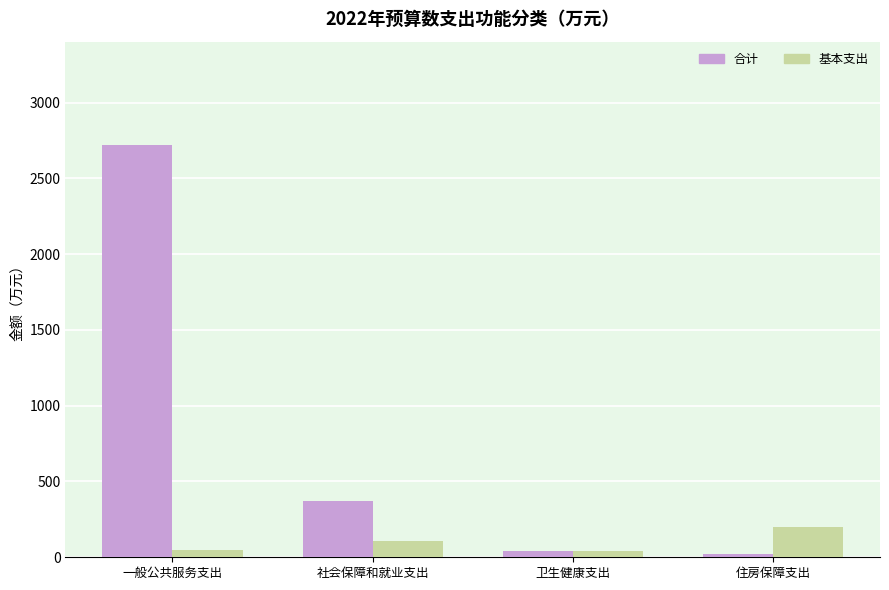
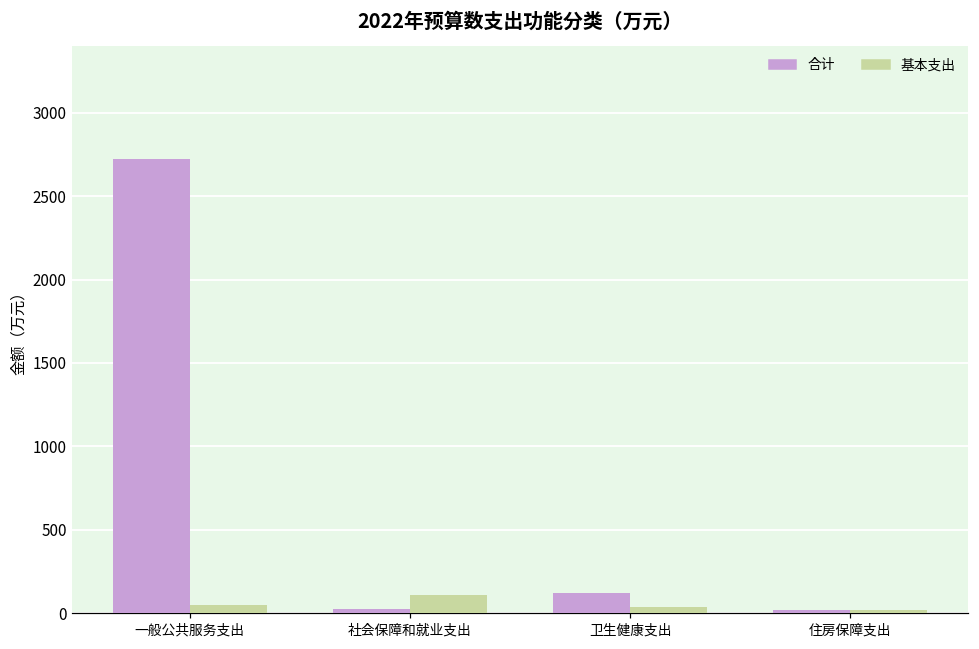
  {
    "合计": {
      "一般公共服务支出": 2720,
-     "社会保障和就业支出": 370,
-     "卫生健康支出": 40,
+     "社会保障和就业支出": 30,
+     "卫生健康支出": 120,
      "住房保障支出": 20
    },
    "基本支出": {
      "一般公共服务支出": 50,
      "社会保障和就业支出": 110,
      "卫生健康支出": 40,
-     "住房保障支出": 200
+     "住房保障支出": 20
    }
  }
